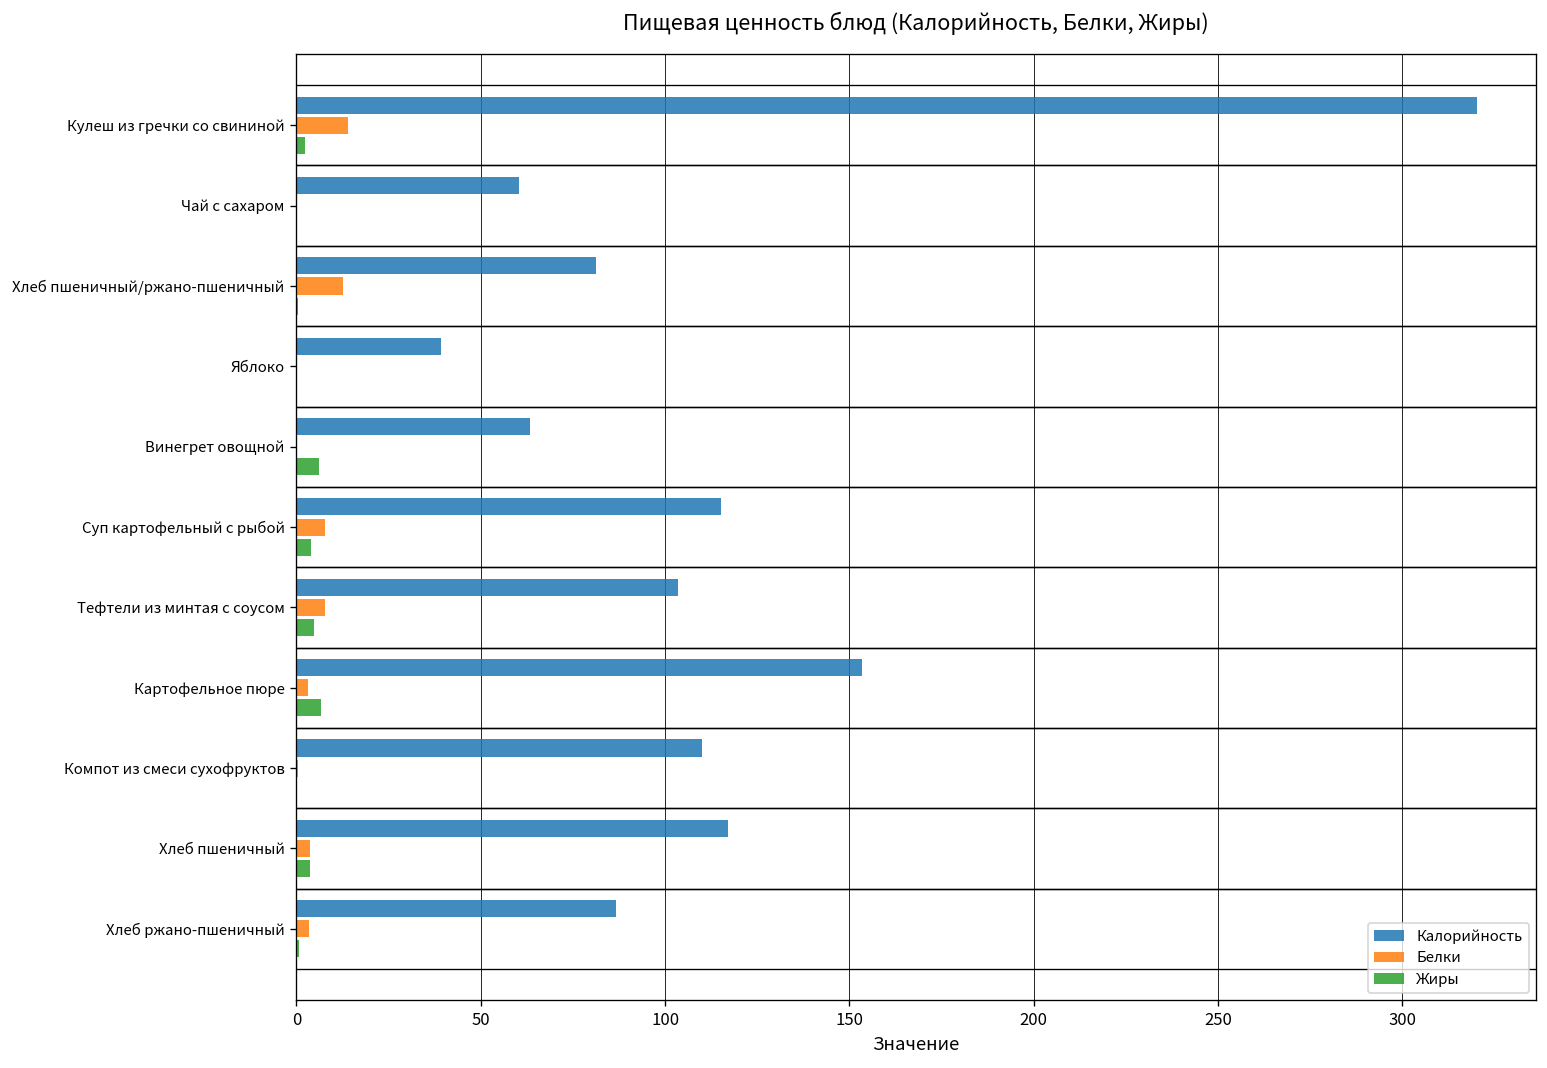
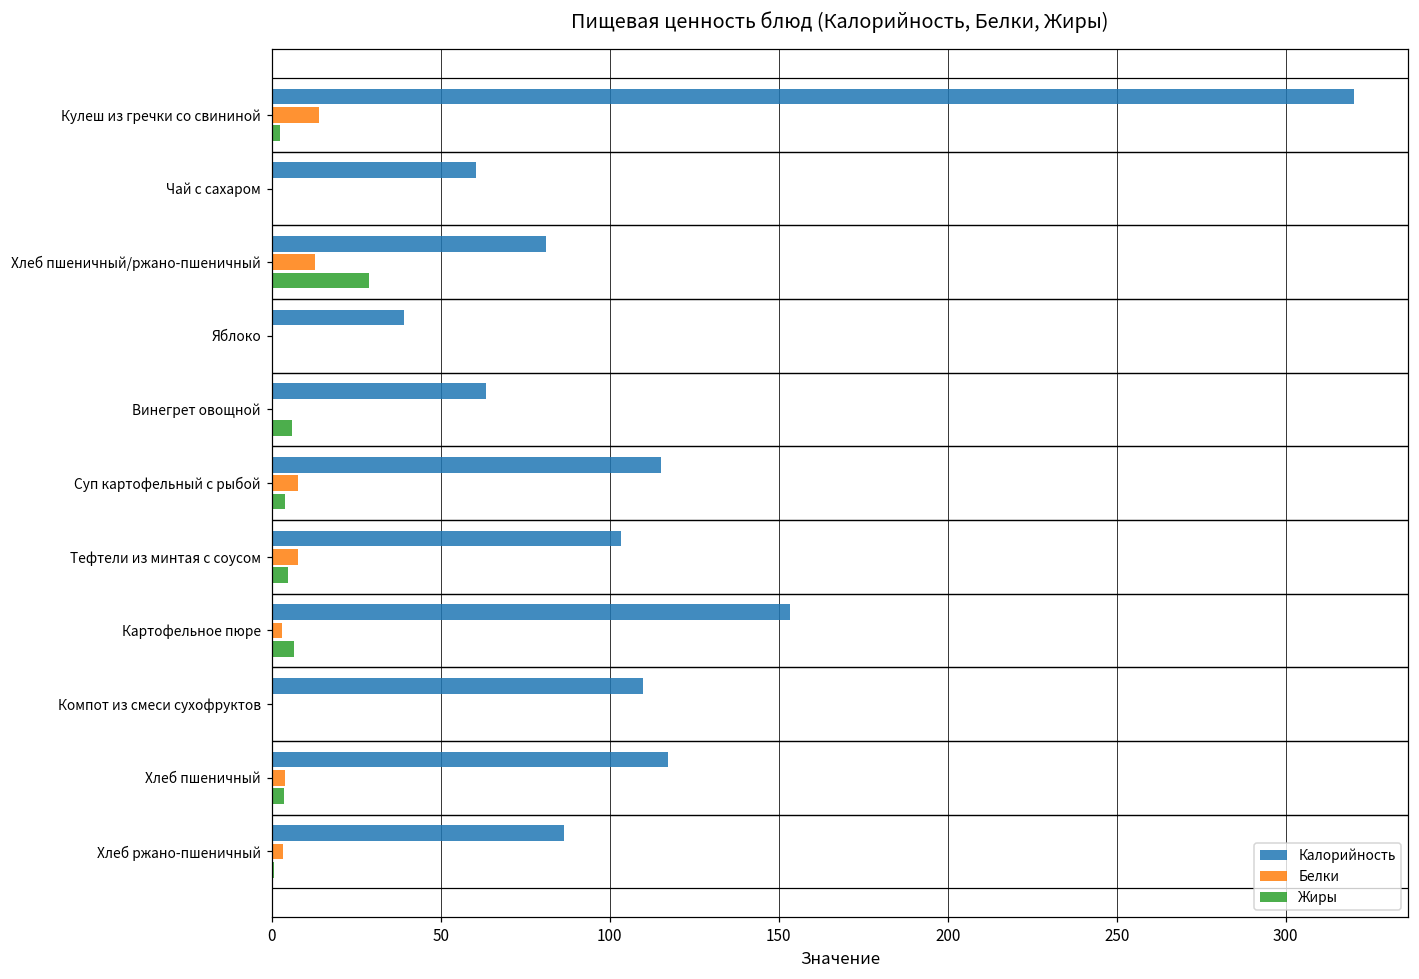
  {
    "Калорийность": {
      "Кулеш из гречки со свининой": 320,
      "Чай с сахаром": 60,
      "Хлеб пшеничный/ржано-пшеничный": 81,
      "Яблоко": 39,
      "Винегрет овощной": 63,
      "Суп картофельный с рыбой": 115,
      "Тефтели из минтая с соусом": 104,
      "Картофельное пюре": 153,
      "Компот из смеси сухофруктов": 110,
      "Хлеб пшеничный": 117,
      "Хлеб ржано-пшеничный": 87
    },
    "Белки": {
      "Кулеш из гречки со свининой": 14,
      "Хлеб пшеничный/ржано-пшеничный": 13,
      "Яблоко": 0,
      "Винегрет овощной": 0,
      "Суп картофельный с рыбой": 8,
      "Тефтели из минтая с соусом": 8,
      "Картофельное пюре": 3,
      "Хлеб пшеничный": 4,
      "Хлеб ржано-пшеничный": 3
    },
    "Жиры": {
      "Кулеш из гречки со свининой": 2,
      "Чай с сахаром": 0,
-     "Хлеб пшеничный/ржано-пшеничный": 0,
+     "Хлеб пшеничный/ржано-пшеничный": 29,
      "Яблоко": 0,
      "Винегрет овощной": 6,
      "Суп картофельный с рыбой": 4,
      "Тефтели из минтая с соусом": 5,
      "Картофельное пюре": 7,
      "Компот из смеси сухофруктов": 0,
      "Хлеб пшеничный": 4
    }
  }
